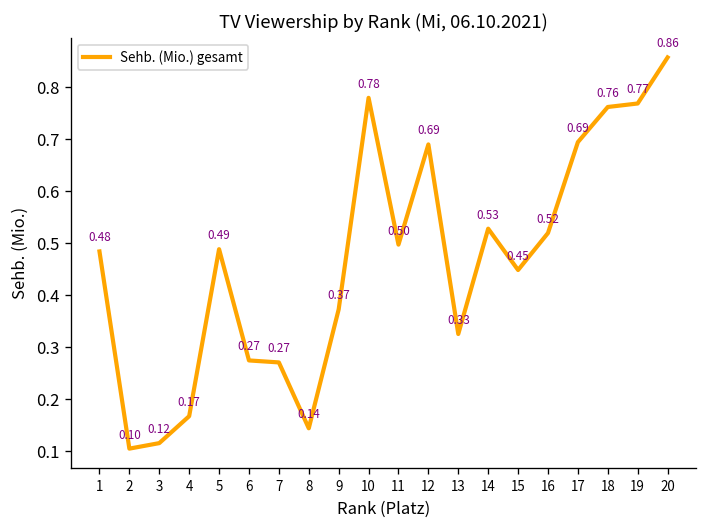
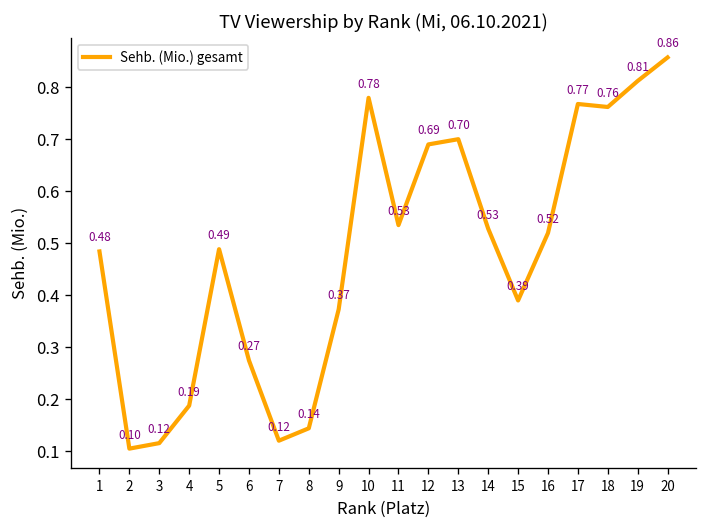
  {
    "1": 0.48,
    "2": 0.10,
    "3": 0.12,
-   "4": 0.17,
+   "4": 0.19,
    "5": 0.49,
    "6": 0.27,
-   "7": 0.27,
+   "7": 0.12,
    "8": 0.14,
    "9": 0.37,
    "10": 0.78,
-   "11": 0.50,
+   "11": 0.53,
    "12": 0.69,
-   "13": 0.33,
+   "13": 0.70,
    "14": 0.53,
-   "15": 0.45,
+   "15": 0.39,
    "16": 0.52,
-   "17": 0.69,
+   "17": 0.77,
    "18": 0.76,
-   "19": 0.77,
+   "19": 0.81,
    "20": 0.86
  }
